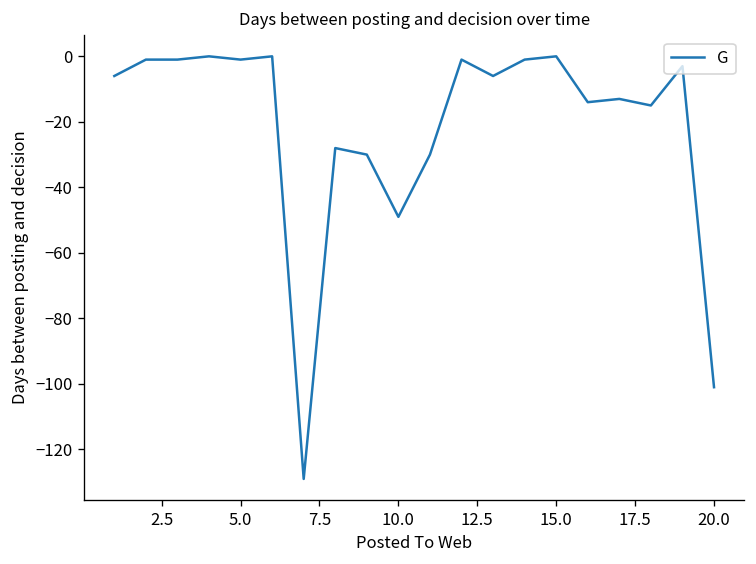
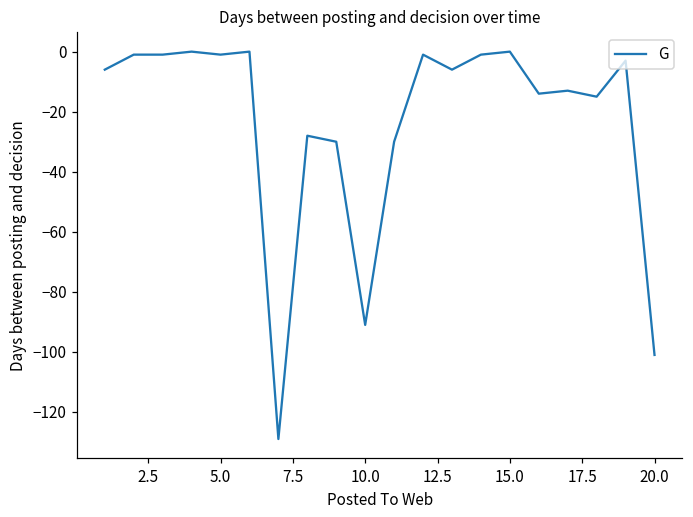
  {
    "5.0": -1,
-   "10.0": -49,
+   "10.0": -91,
    "15.0": 0,
    "20.0": -101
  }
